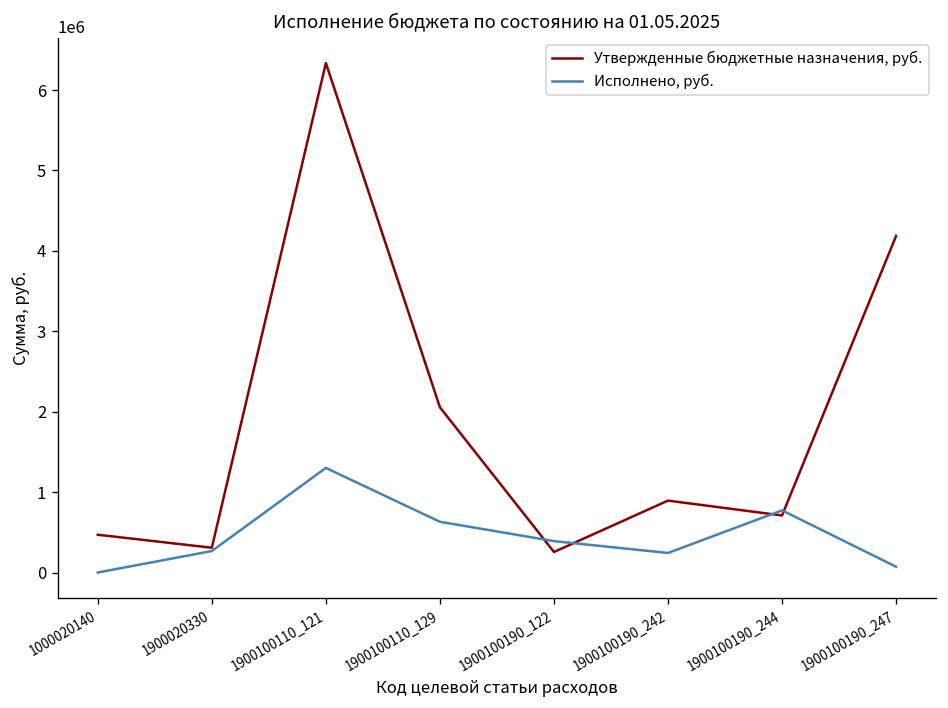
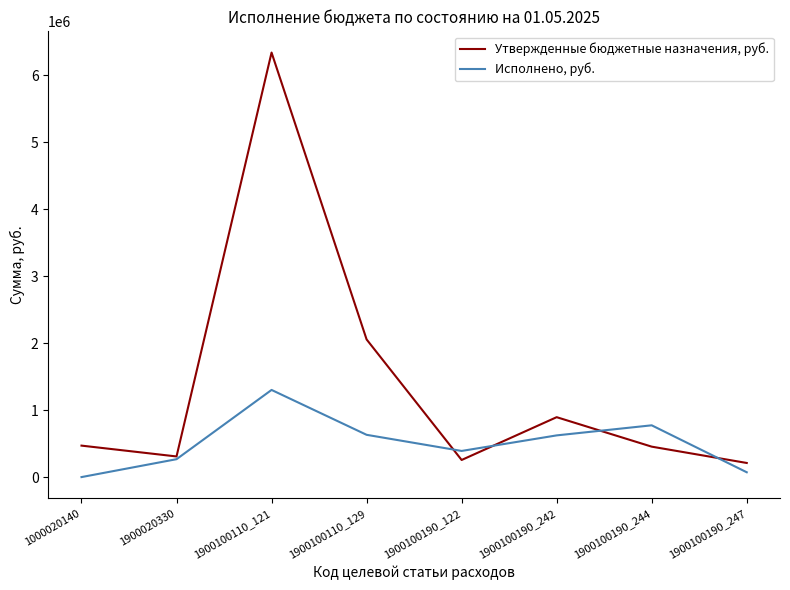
  {
    "Утвержденные бюджетные назначения, руб.": {
      "1000020140": 500000,
      "1900020330": 300000,
      "1900100110_121": 6300000,
      "1900100110_129": 2100000,
      "1900100190_122": 300000,
      "1900100190_242": 900000,
-     "1900100190_244": 700000,
-     "1900100190_247": 4200000
+     "1900100190_244": 500000,
+     "1900100190_247": 200000
    },
    "Исполнено, руб.": {
      "1000020140": 0,
      "1900020330": 300000,
      "1900100110_121": 1300000,
      "1900100110_129": 600000,
      "1900100190_122": 400000,
-     "1900100190_242": 200000,
+     "1900100190_242": 600000,
      "1900100190_244": 800000,
      "1900100190_247": 100000
    }
  }
